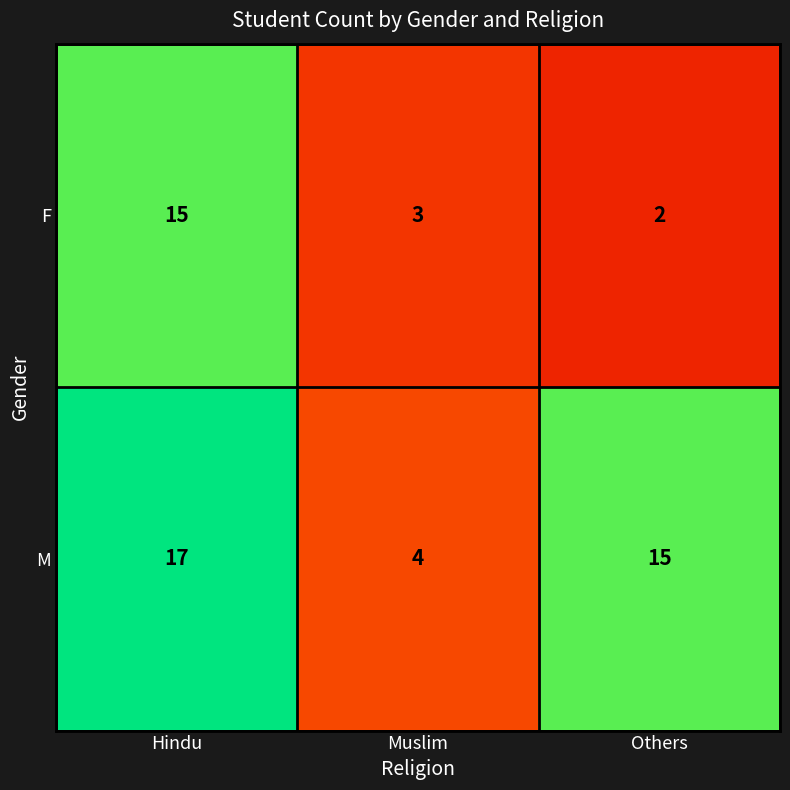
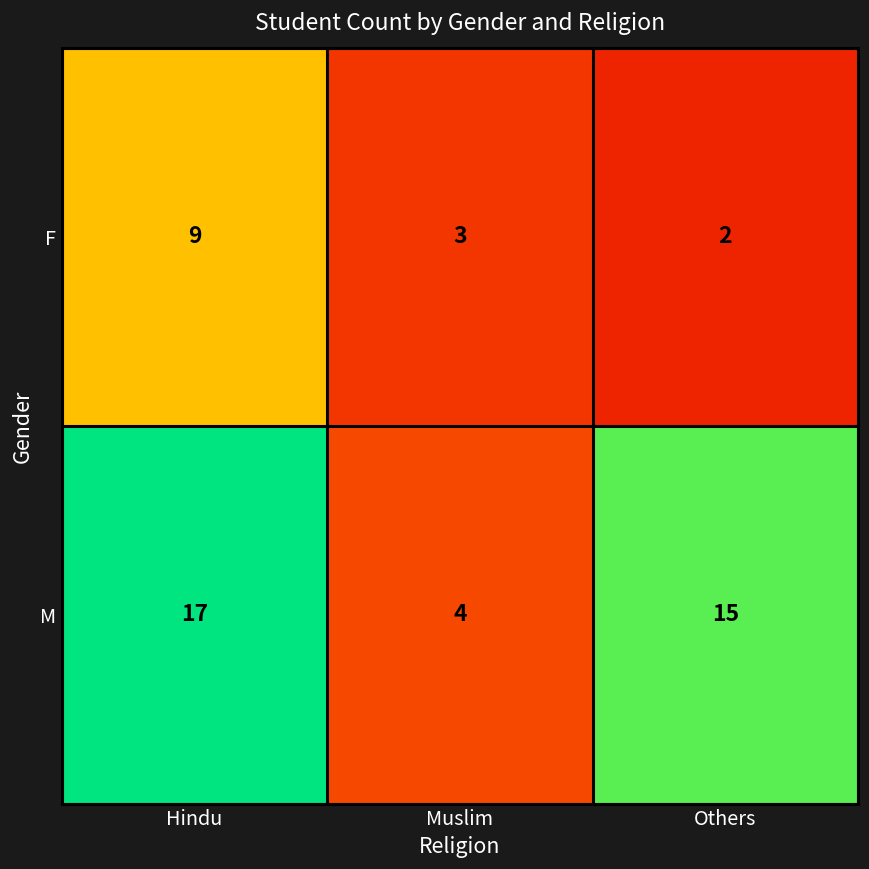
  {
    "F": {
-     "Hindu": 15,
+     "Hindu": 9,
      "Muslim": 3,
      "Others": 2
    },
    "M": {
      "Hindu": 17,
      "Muslim": 4,
      "Others": 15
    }
  }
